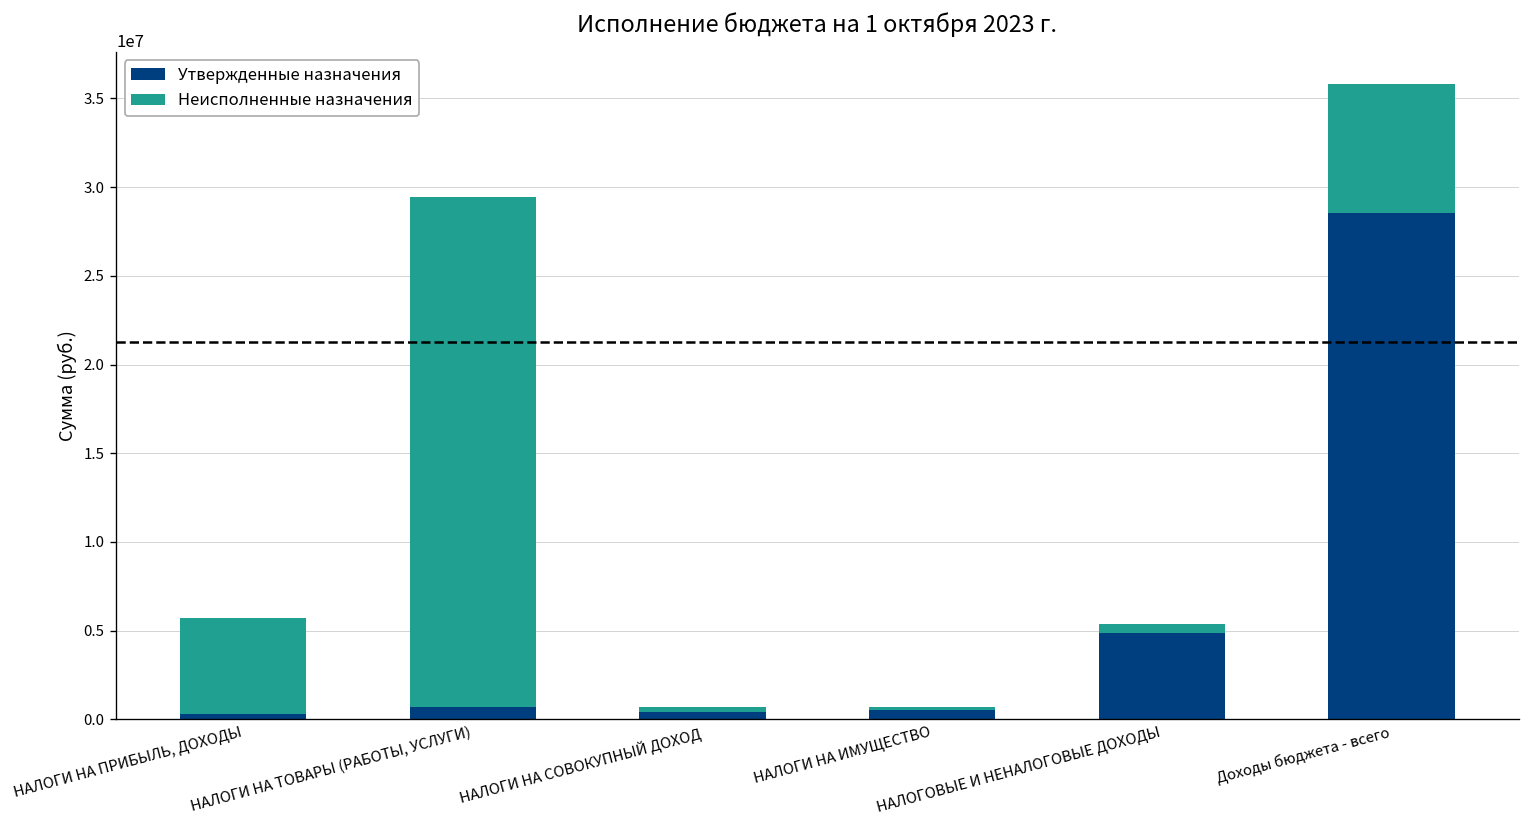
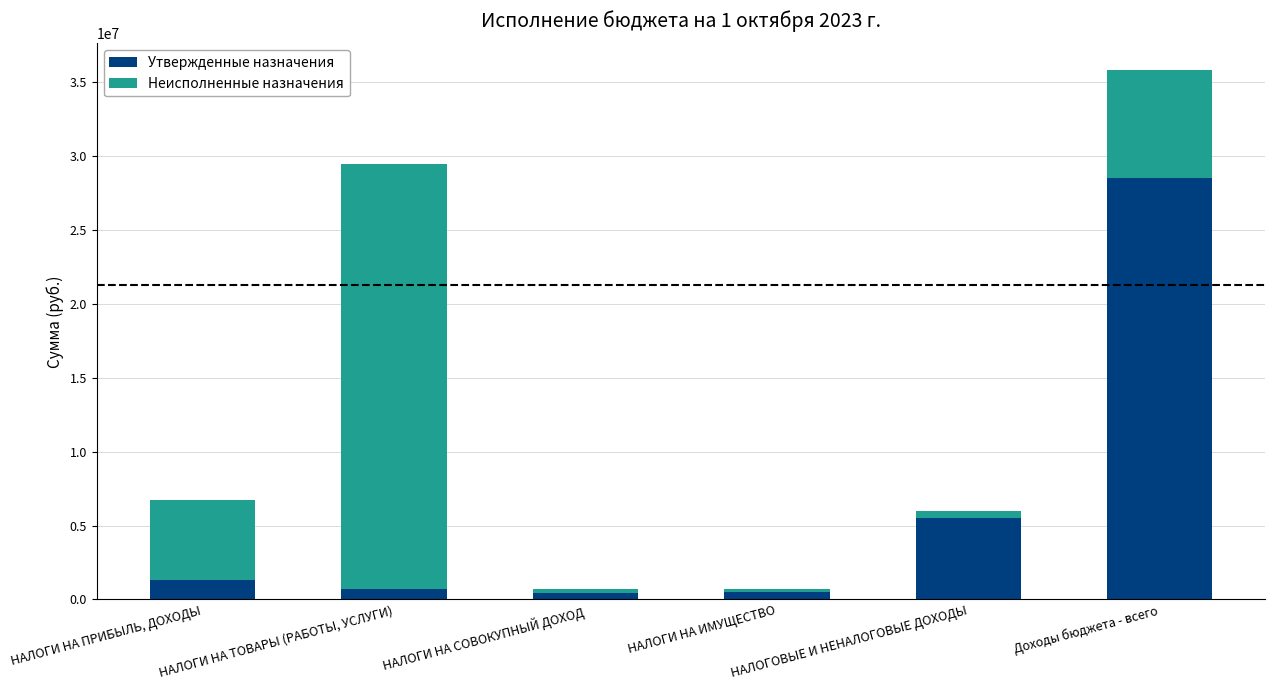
  {
    "Утвержденные назначения": {
-     "НАЛОГИ НА ПРИБЫЛЬ, ДОХОДЫ": 300000,
+     "НАЛОГИ НА ПРИБЫЛЬ, ДОХОДЫ": 1300000,
      "НАЛОГИ НА ТОВАРЫ (РАБОТЫ, УСЛУГИ)": 700000,
      "НАЛОГИ НА СОВОКУПНЫЙ ДОХОД": 400000,
      "НАЛОГИ НА ИМУЩЕСТВО": 500000,
-     "НАЛОГОВЫЕ И НЕНАЛОГОВЫЕ ДОХОДЫ": 4900000,
+     "НАЛОГОВЫЕ И НЕНАЛОГОВЫЕ ДОХОДЫ": 5500000,
      "Доходы бюджета - всего": 28500000
    },
    "Неисполненные назначения": {
      "НАЛОГИ НА ПРИБЫЛЬ, ДОХОДЫ": 5400000,
      "НАЛОГИ НА ТОВАРЫ (РАБОТЫ, УСЛУГИ)": 28700000,
      "НАЛОГИ НА СОВОКУПНЫЙ ДОХОД": 300000,
      "НАЛОГОВЫЕ И НЕНАЛОГОВЫЕ ДОХОДЫ": 500000,
      "Доходы бюджета - всего": 7300000
    }
  }
